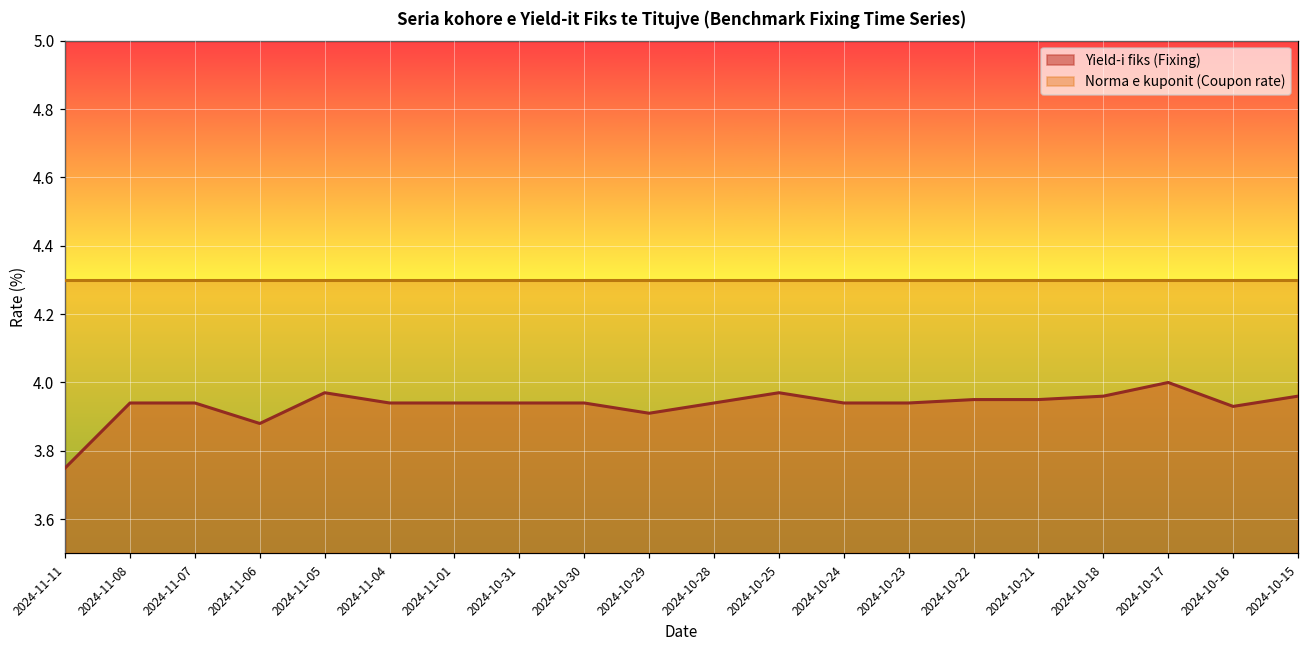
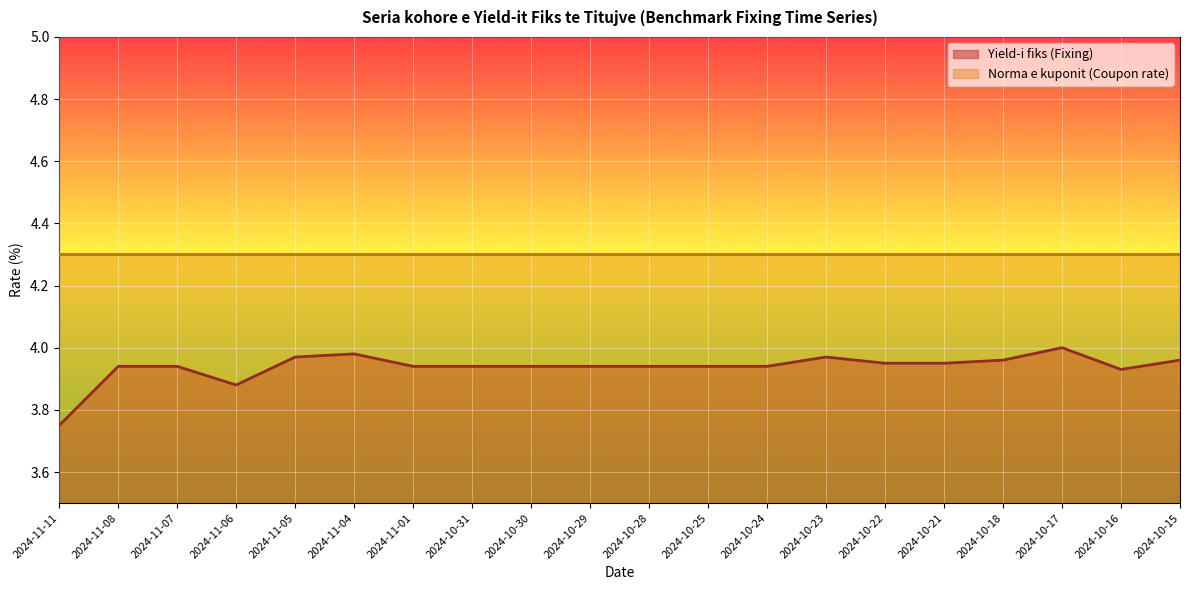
  {
    "Yield-i fiks (Fixing)": {
      "2024-11-11": 3.75,
      "2024-11-08": 3.94,
      "2024-11-07": 3.94,
      "2024-11-06": 3.88,
      "2024-11-05": 3.97,
-     "2024-11-04": 3.94,
+     "2024-11-04": 3.98,
      "2024-11-01": 3.94,
      "2024-10-31": 3.94,
      "2024-10-30": 3.94,
-     "2024-10-29": 3.91,
+     "2024-10-29": 3.94,
      "2024-10-28": 3.94,
-     "2024-10-25": 3.97,
+     "2024-10-25": 3.94,
      "2024-10-24": 3.94,
-     "2024-10-23": 3.94,
+     "2024-10-23": 3.97,
      "2024-10-22": 3.95,
      "2024-10-21": 3.95,
      "2024-10-18": 3.96,
      "2024-10-17": 4.00,
      "2024-10-16": 3.93,
      "2024-10-15": 3.96
    },
    "Norma e kuponit (Coupon rate)": {
      "2024-11-11": 4.30,
      "2024-11-08": 4.30,
      "2024-11-07": 4.30,
      "2024-11-06": 4.30,
      "2024-11-05": 4.30,
      "2024-11-04": 4.30,
      "2024-11-01": 4.30,
      "2024-10-31": 4.30,
      "2024-10-30": 4.30,
      "2024-10-29": 4.30,
      "2024-10-28": 4.30,
      "2024-10-25": 4.30,
      "2024-10-24": 4.30,
      "2024-10-23": 4.30,
      "2024-10-22": 4.30,
      "2024-10-21": 4.30,
      "2024-10-18": 4.30,
      "2024-10-17": 4.30,
      "2024-10-16": 4.30,
      "2024-10-15": 4.30
    }
  }
